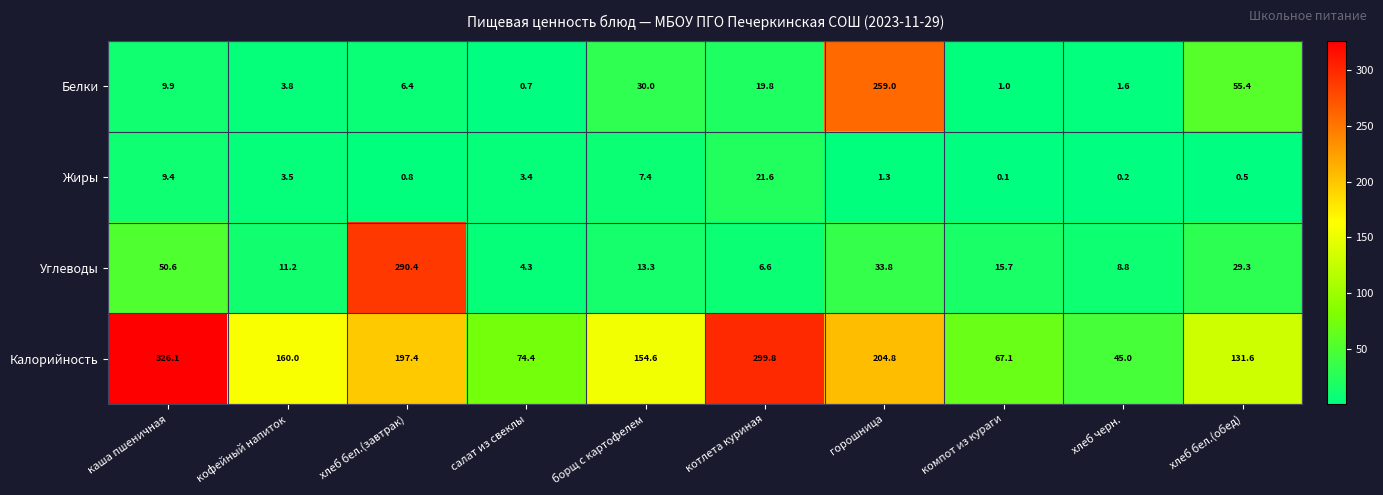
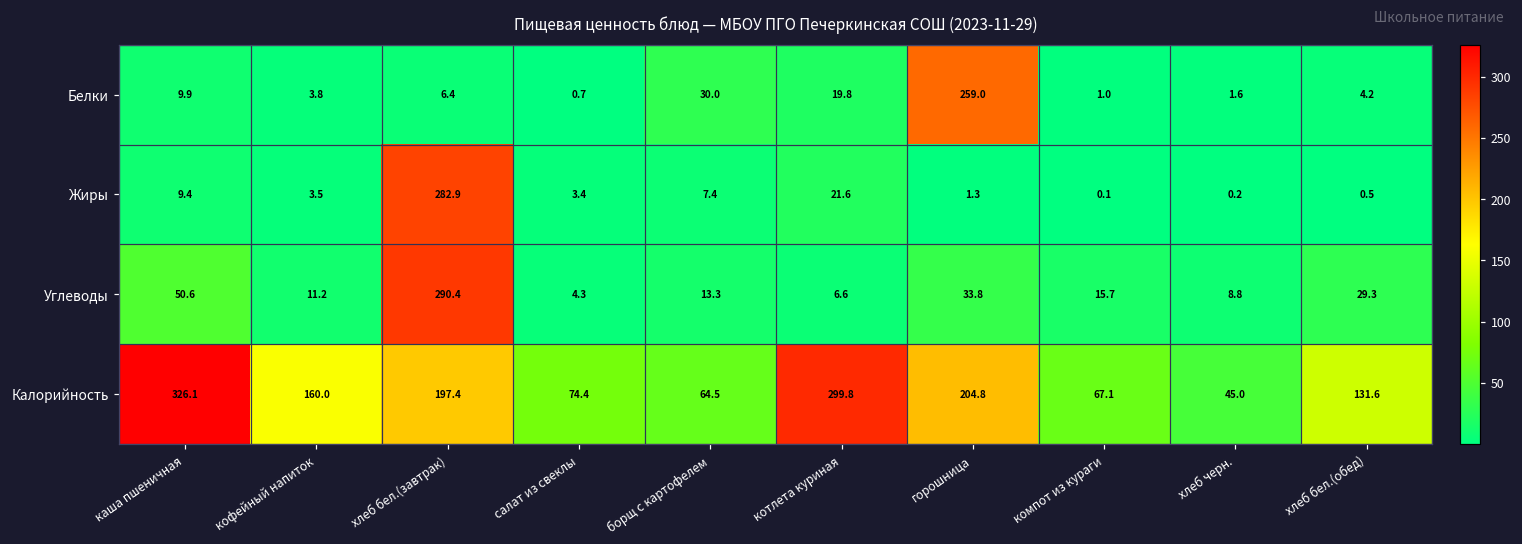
  {
    "Белки": {
      "каша пшеничная": 9.9,
      "кофейный напиток": 3.8,
      "хлеб бел.(завтрак)": 6.4,
      "салат из свеклы": 0.7,
      "борщ с картофелем": 30.0,
      "котлета куриная": 19.8,
      "горошница": 259.0,
      "компот из кураги": 1.0,
      "хлеб черн.": 1.6,
-     "хлеб бел.(обед)": 55.4
+     "хлеб бел.(обед)": 4.2
    },
    "Жиры": {
      "каша пшеничная": 9.4,
      "кофейный напиток": 3.5,
-     "хлеб бел.(завтрак)": 0.8,
+     "хлеб бел.(завтрак)": 282.9,
      "салат из свеклы": 3.4,
      "борщ с картофелем": 7.4,
      "котлета куриная": 21.6,
      "горошница": 1.3,
      "компот из кураги": 0.1,
      "хлеб черн.": 0.2,
      "хлеб бел.(обед)": 0.5
    },
    "Углеводы": {
      "каша пшеничная": 50.6,
      "кофейный напиток": 11.2,
      "хлеб бел.(завтрак)": 290.4,
      "салат из свеклы": 4.3,
      "борщ с картофелем": 13.3,
      "котлета куриная": 6.6,
      "горошница": 33.8,
      "компот из кураги": 15.7,
      "хлеб черн.": 8.8,
      "хлеб бел.(обед)": 29.3
    },
    "Калорийность": {
      "каша пшеничная": 326.1,
      "кофейный напиток": 160.0,
      "хлеб бел.(завтрак)": 197.4,
      "салат из свеклы": 74.4,
-     "борщ с картофелем": 154.6,
+     "борщ с картофелем": 64.5,
      "котлета куриная": 299.8,
      "горошница": 204.8,
      "компот из кураги": 67.1,
      "хлеб черн.": 45.0,
      "хлеб бел.(обед)": 131.6
    }
  }
